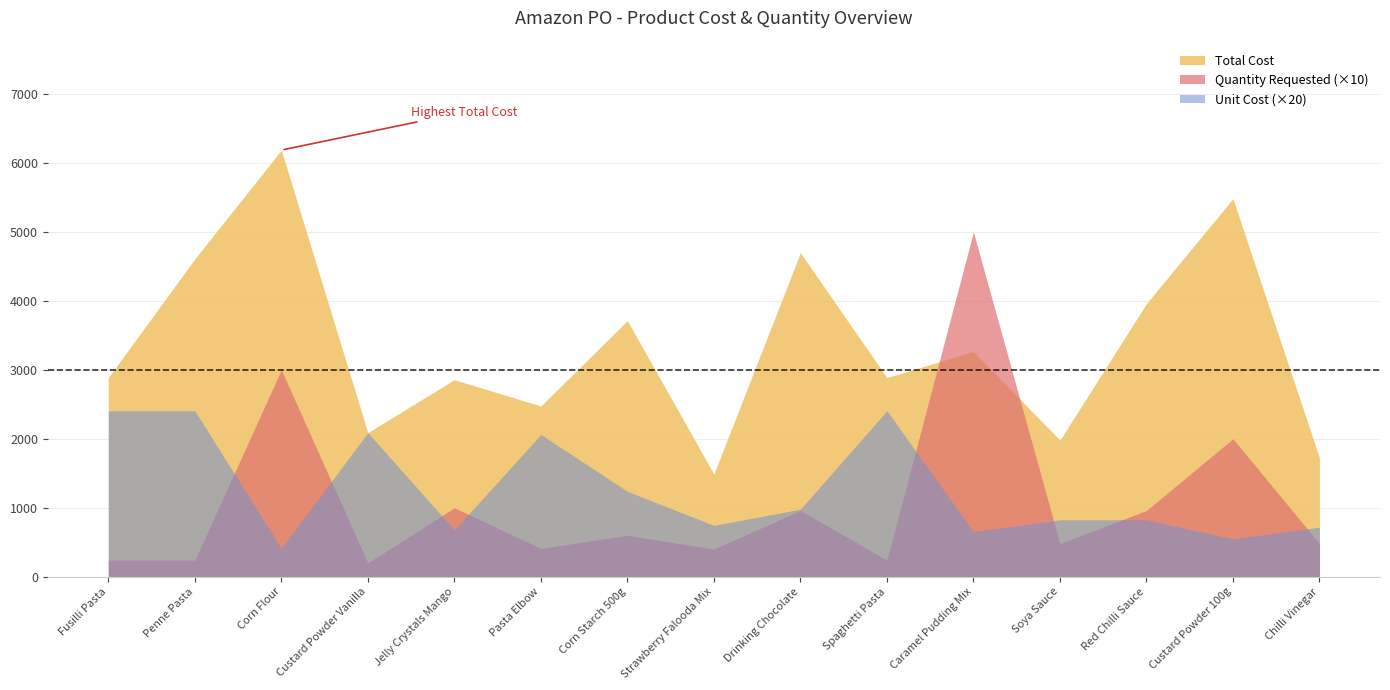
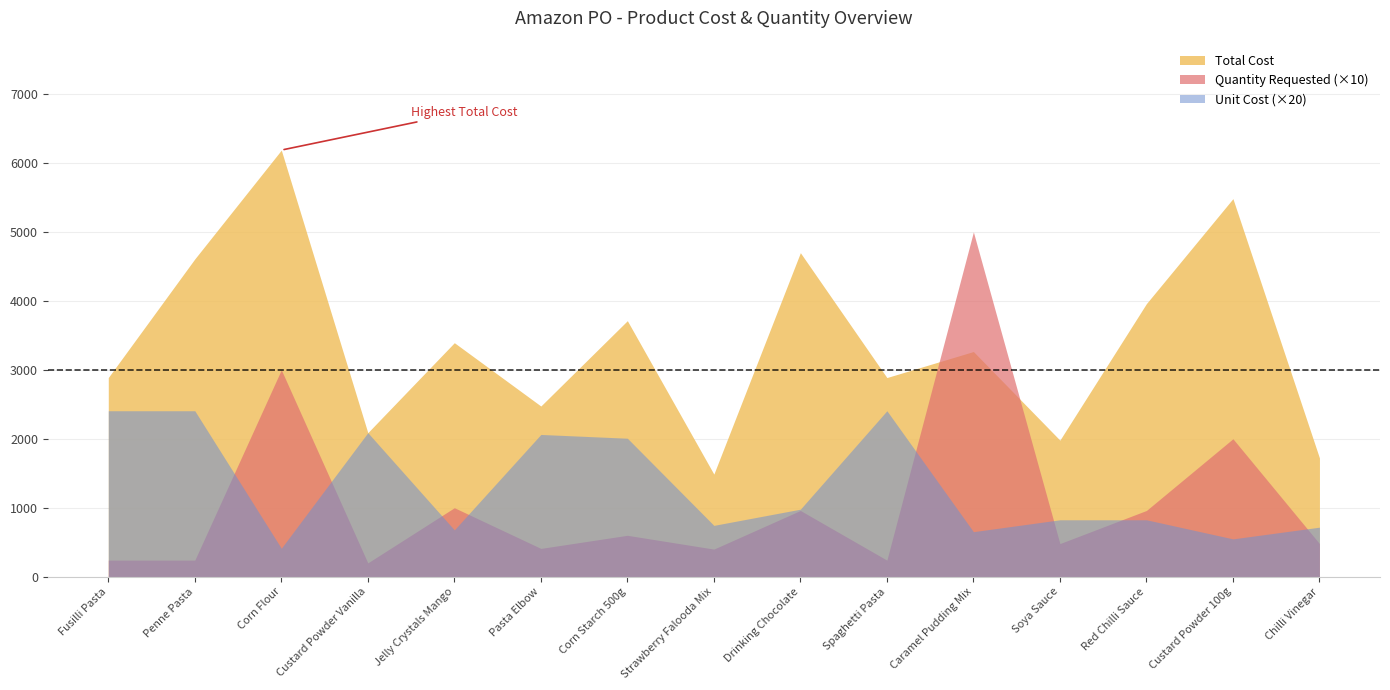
  {
    "Total Cost": {
      "Fusilli Pasta": 2900,
      "Penne Pasta": 4600,
      "Corn Flour": 6200,
-     "Jelly Crystals Mango": 2900,
+     "Jelly Crystals Mango": 3400,
      "Pasta Elbow": 2500,
      "Corn Starch 500g": 3700,
      "Strawberry Falooda Mix": 1500,
      "Drinking Chocolate": 4700,
      "Spaghetti Pasta": 2900,
      "Caramel Pudding Mix": 3300,
      "Soya Sauce": 2000,
      "Red Chilli Sauce": 4000,
      "Custard Powder 100g": 5500,
      "Chilli Vinegar": 1700
    },
    "Quantity Requested (×10)": {
      "Fusilli Pasta": 200,
      "Penne Pasta": 200,
      "Corn Flour": 3000,
      "Custard Powder Vanilla": 200,
      "Jelly Crystals Mango": 1000,
      "Pasta Elbow": 400,
      "Corn Starch 500g": 600,
      "Strawberry Falooda Mix": 400,
      "Spaghetti Pasta": 200,
      "Caramel Pudding Mix": 5000,
      "Soya Sauce": 500,
      "Red Chilli Sauce": 1000,
      "Custard Powder 100g": 2000,
      "Chilli Vinegar": 500
    },
    "Unit Cost (×20)": {
      "Fusilli Pasta": 2400,
      "Penne Pasta": 2400,
      "Corn Flour": 400,
      "Jelly Crystals Mango": 700,
      "Pasta Elbow": 2100,
-     "Corn Starch 500g": 1200,
+     "Corn Starch 500g": 2000,
      "Strawberry Falooda Mix": 700,
      "Spaghetti Pasta": 2400,
      "Caramel Pudding Mix": 700,
      "Soya Sauce": 800,
      "Red Chilli Sauce": 800,
      "Custard Powder 100g": 500,
      "Chilli Vinegar": 700
    }
  }
